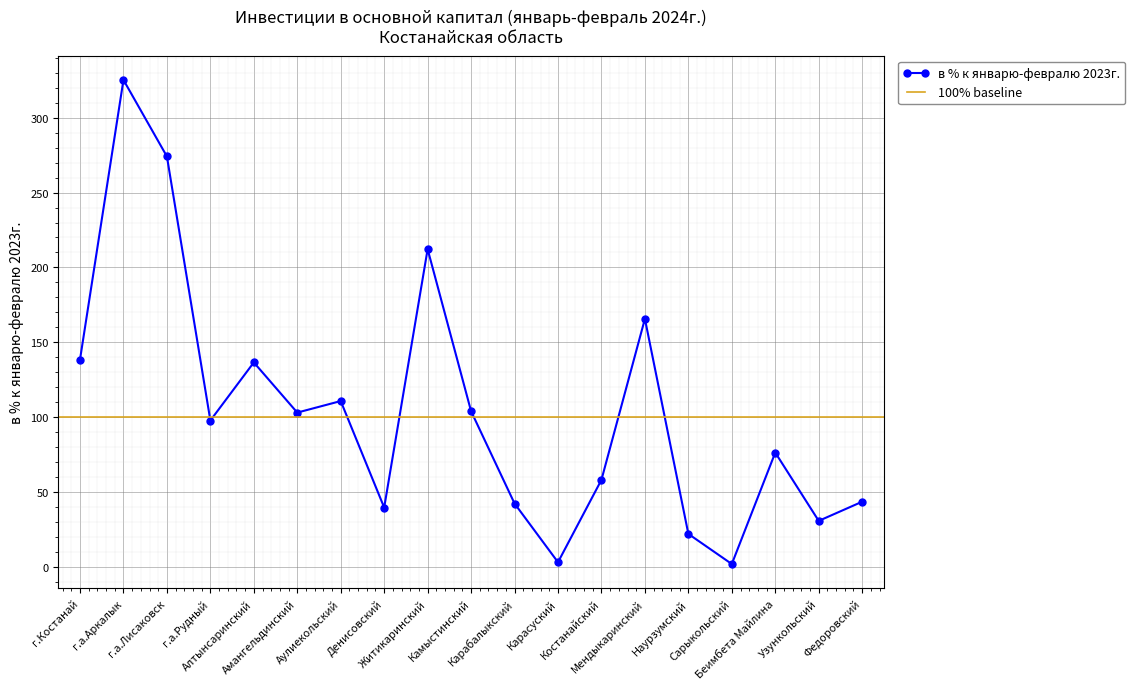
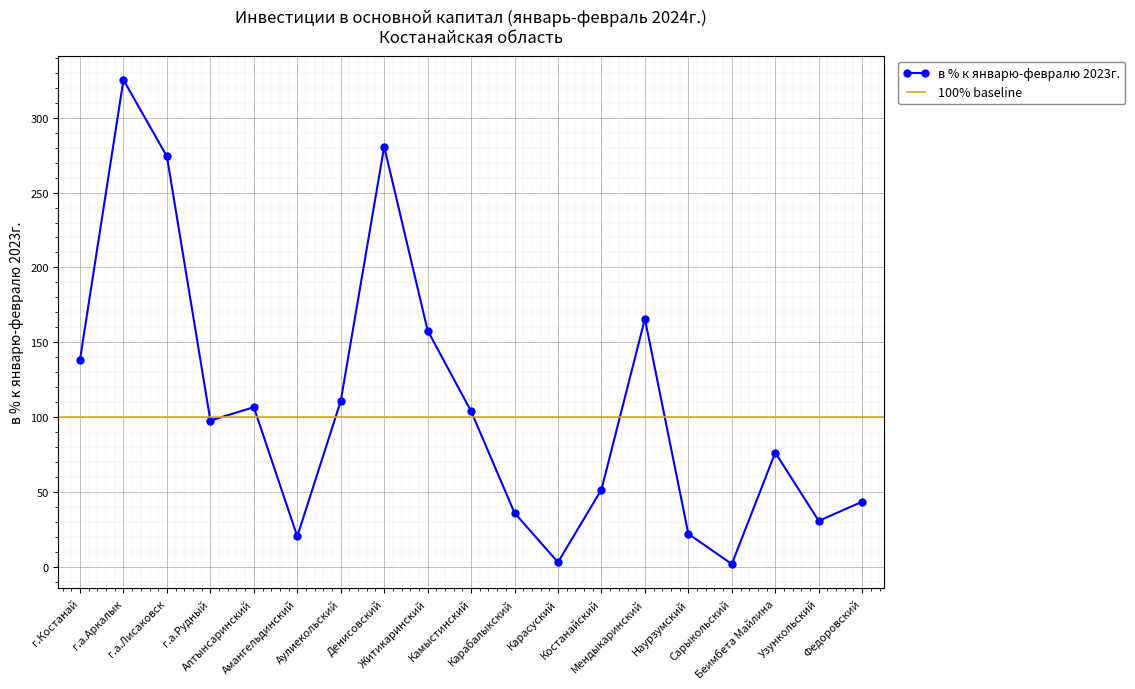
  {
    "г.Костанай": 139,
    "г.а.Аркалык": 325,
    "г.а.Лисаковск": 274,
    "г.а.Рудный": 98,
-   "Алтынсаринский": 137,
-   "Амангельдинский": 103,
+   "Алтынсаринский": 107,
+   "Амангельдинский": 20,
    "Аулиекольский": 111,
-   "Денисовский": 40,
-   "Житикаринский": 212,
+   "Денисовский": 281,
+   "Житикаринский": 158,
    "Камыстинский": 104,
-   "Карабалыкский": 42,
+   "Карабалыкский": 36,
    "Карасуский": 3,
-   "Костанайский": 58,
+   "Костанайский": 52,
    "Мендыкаринский": 166,
    "Наурзумский": 22,
    "Сарыкольский": 2,
    "Беимбета Майлина": 76,
    "Узункольский": 31,
    "Федоровский": 44
  }
